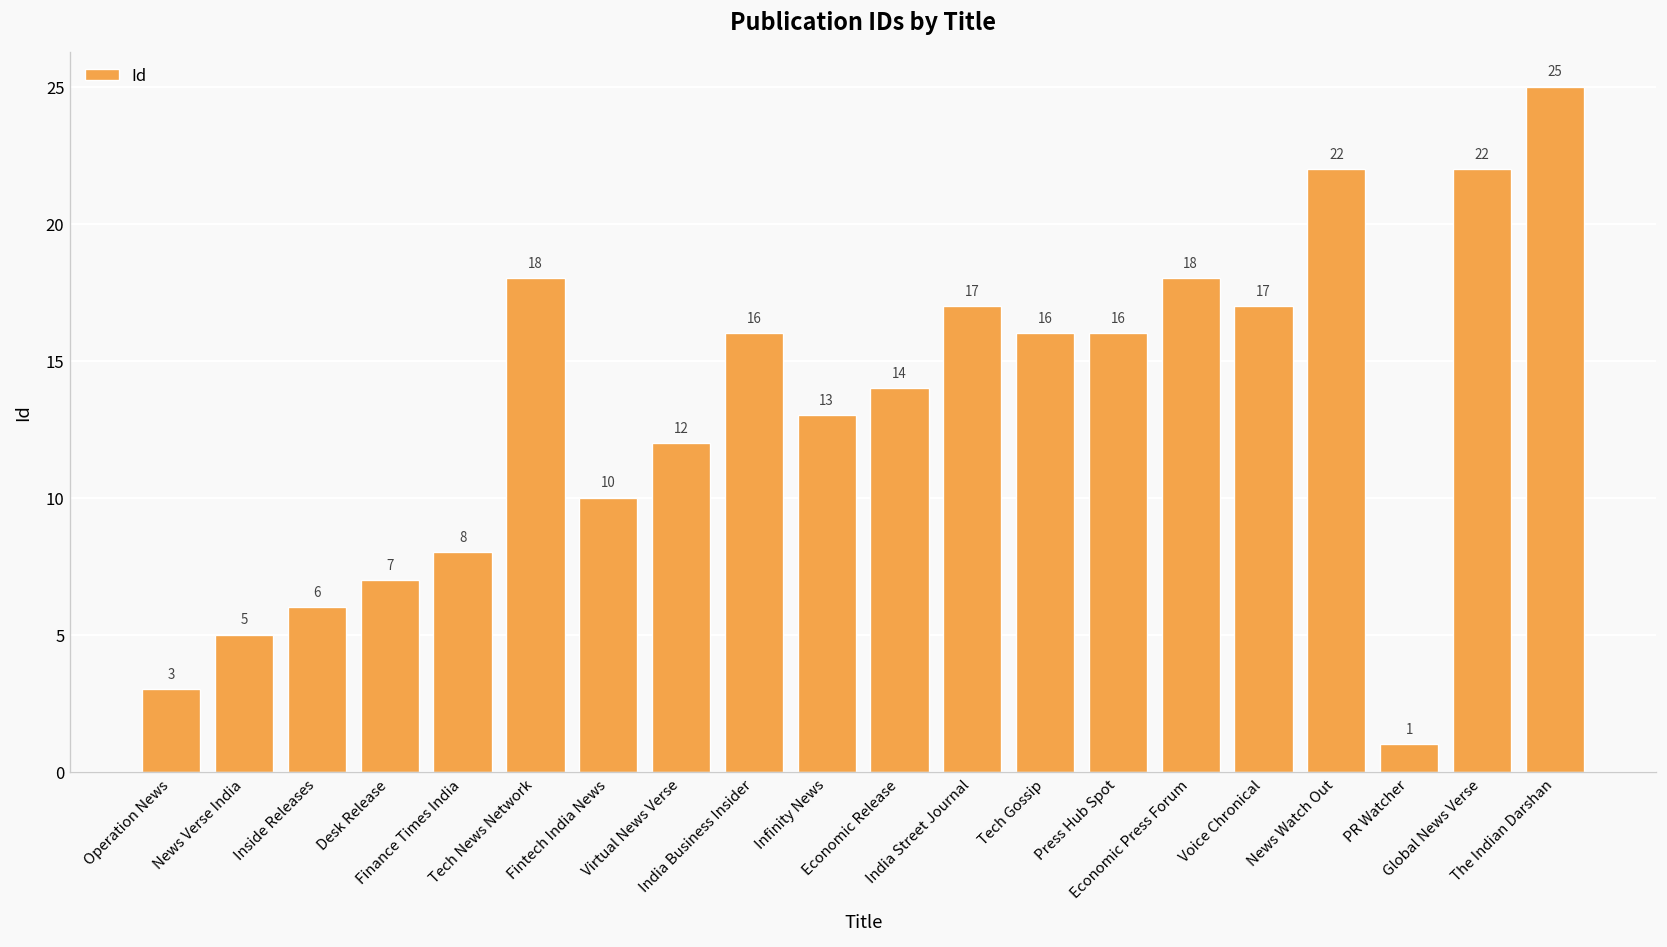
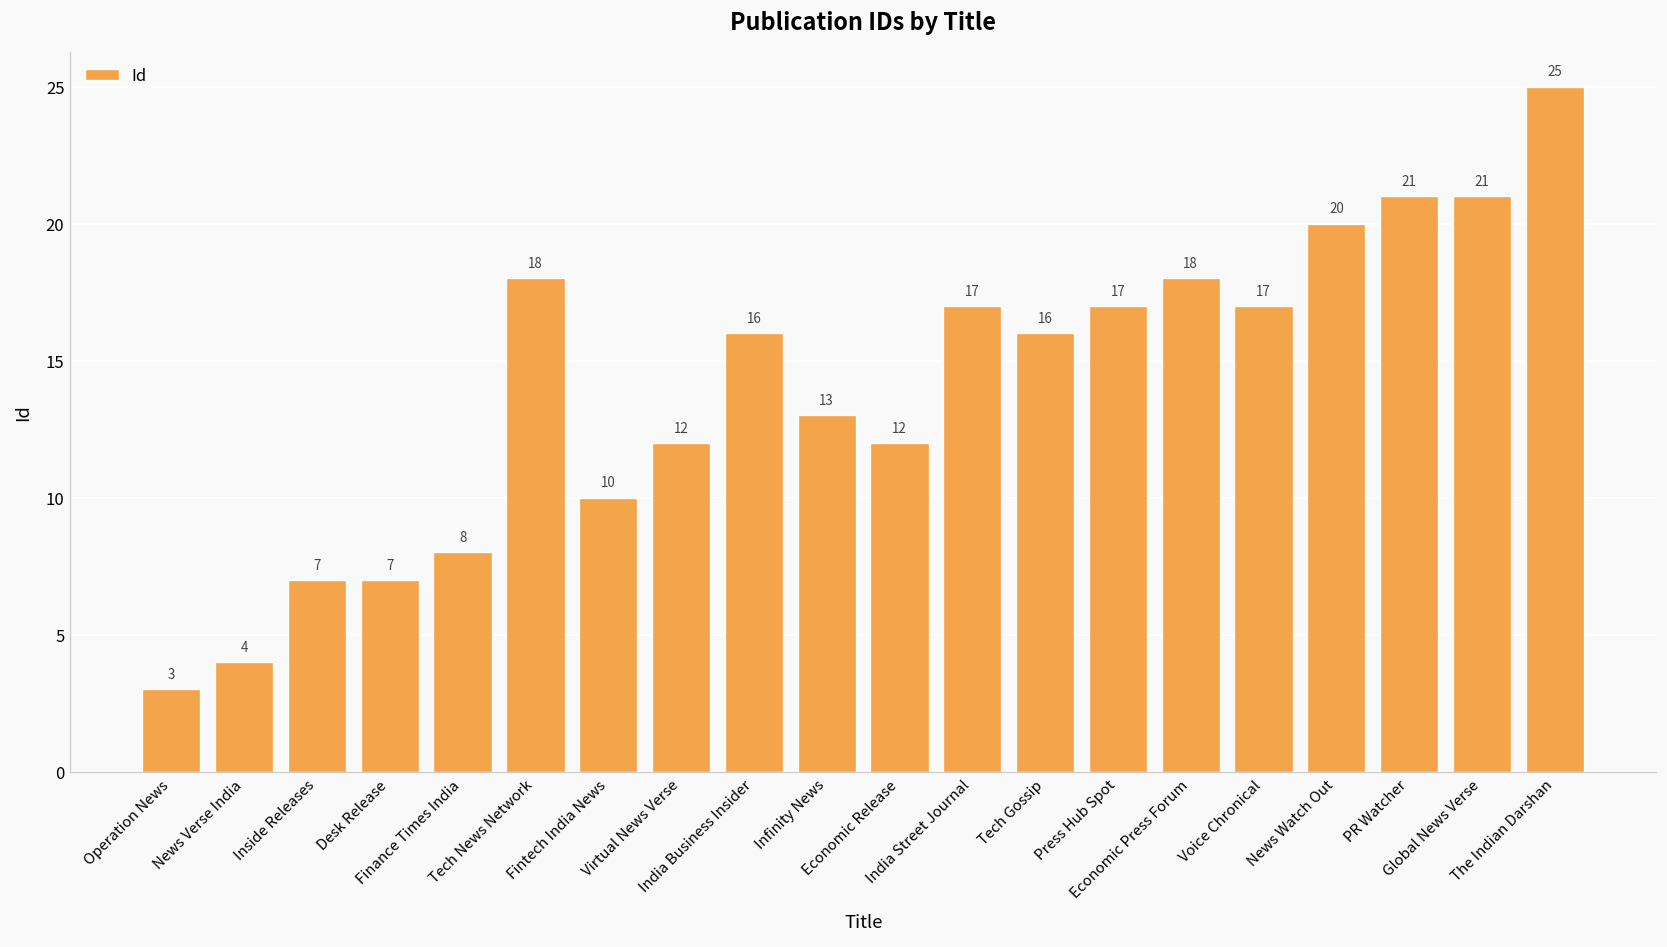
  {
    "Operation News": 3,
-   "News Verse India": 5,
-   "Inside Releases": 6,
+   "News Verse India": 4,
+   "Inside Releases": 7,
    "Desk Release": 7,
    "Finance Times India": 8,
    "Tech News Network": 18,
    "Fintech India News": 10,
    "Virtual News Verse": 12,
    "India Business Insider": 16,
    "Infinity News": 13,
-   "Economic Release": 14,
+   "Economic Release": 12,
    "India Street Journal": 17,
    "Tech Gossip": 16,
-   "Press Hub Spot": 16,
+   "Press Hub Spot": 17,
    "Economic Press Forum": 18,
    "Voice Chronical": 17,
-   "News Watch Out": 22,
-   "PR Watcher": 1,
-   "Global News Verse": 22,
+   "News Watch Out": 20,
+   "PR Watcher": 21,
+   "Global News Verse": 21,
    "The Indian Darshan": 25
  }
